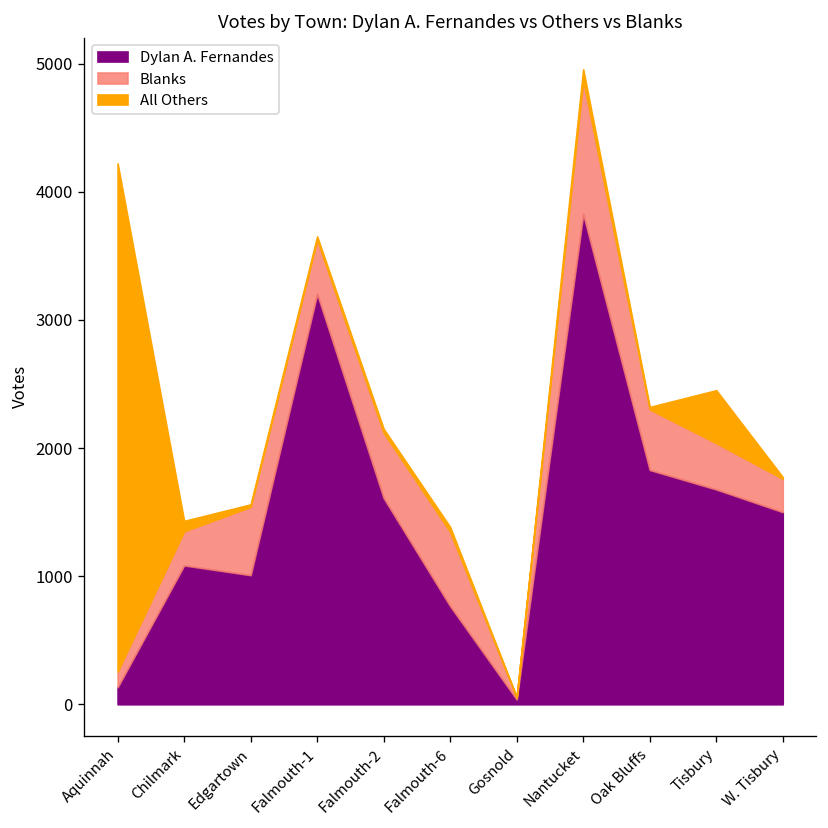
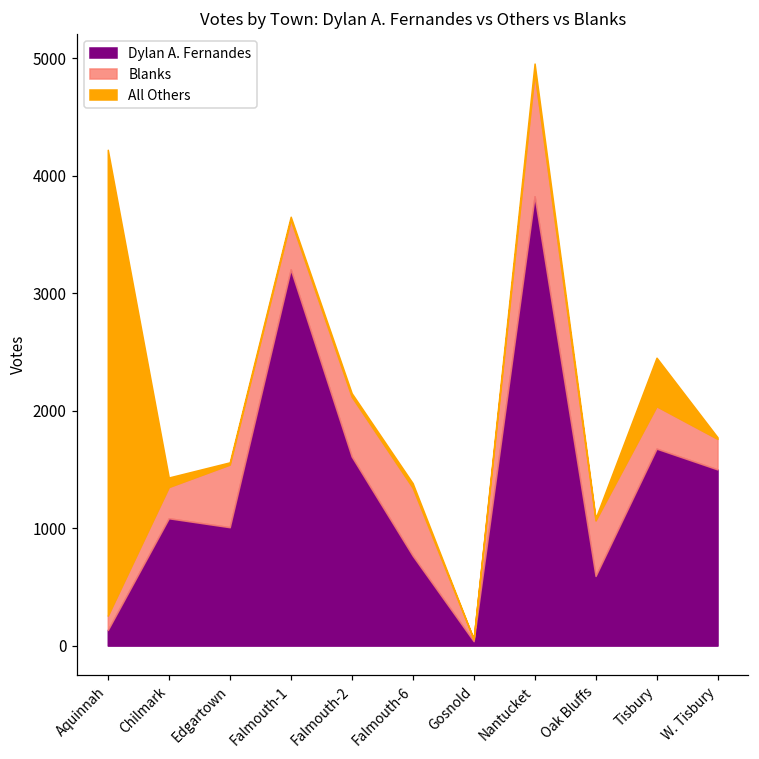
  {
    "Dylan A. Fernandes": {
      "Aquinnah": 130,
      "Chilmark": 1080,
      "Edgartown": 1010,
      "Falmouth-1": 3200,
      "Falmouth-2": 1610,
      "Falmouth-6": 770,
      "Nantucket": 3830,
-     "Oak Bluffs": 1830,
+     "Oak Bluffs": 590,
      "Tisbury": 1680,
      "W. Tisbury": 1500
    },
    "All Others": {
      "Aquinnah": 3970,
      "Chilmark": 80,
      "Falmouth-1": 30,
      "Falmouth-2": 30,
      "Falmouth-6": 40,
      "Nantucket": 80,
      "Tisbury": 410
    }
  }
